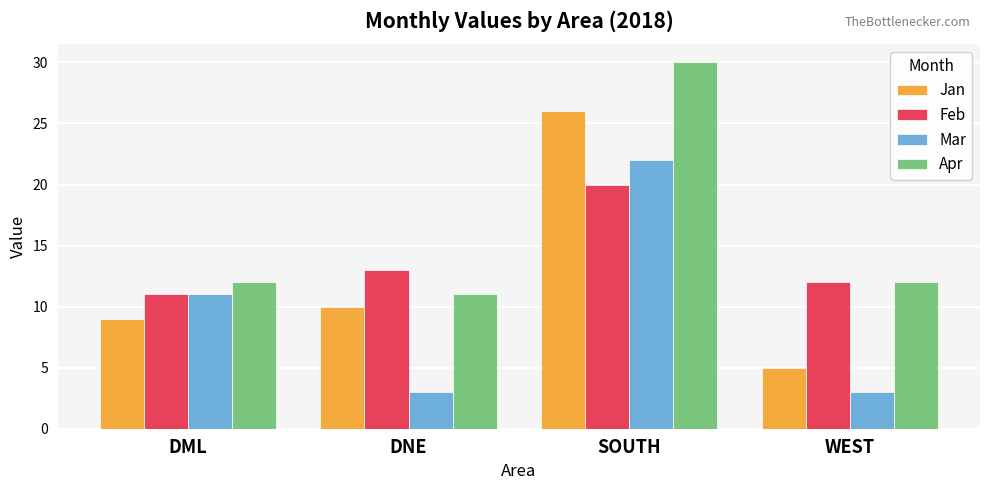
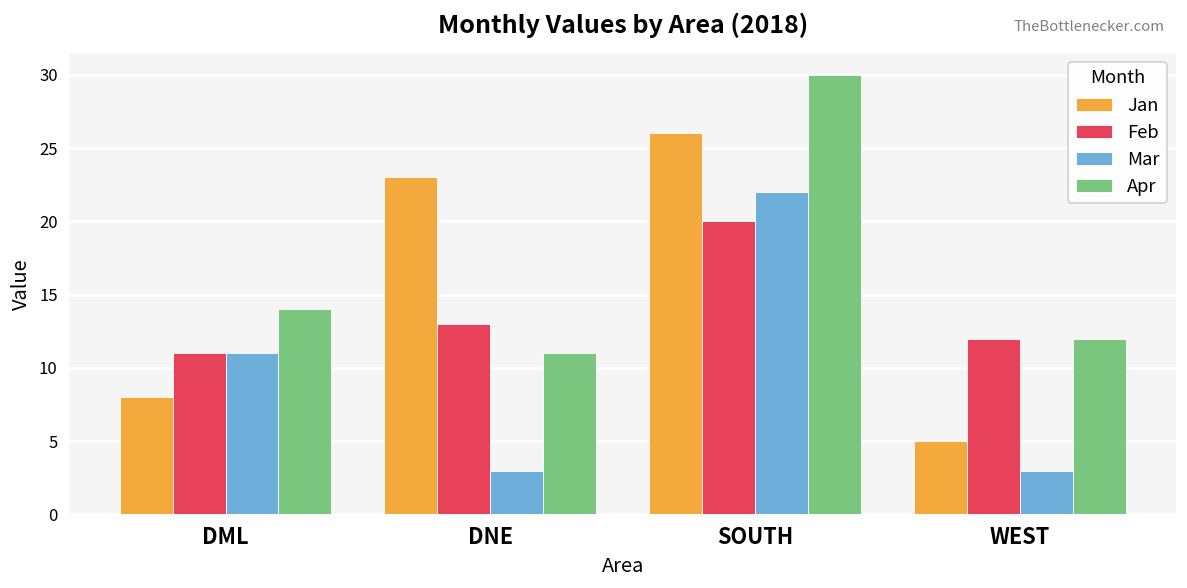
  {
    "Jan": {
-     "DML": 9,
-     "DNE": 10,
+     "DML": 8,
+     "DNE": 23,
      "SOUTH": 26,
      "WEST": 5
    },
    "Feb": {
      "DML": 11,
      "DNE": 13,
      "SOUTH": 20,
      "WEST": 12
    },
    "Mar": {
      "DML": 11,
      "DNE": 3,
      "SOUTH": 22,
      "WEST": 3
    },
    "Apr": {
-     "DML": 12,
+     "DML": 14,
      "DNE": 11,
      "SOUTH": 30,
      "WEST": 12
    }
  }
